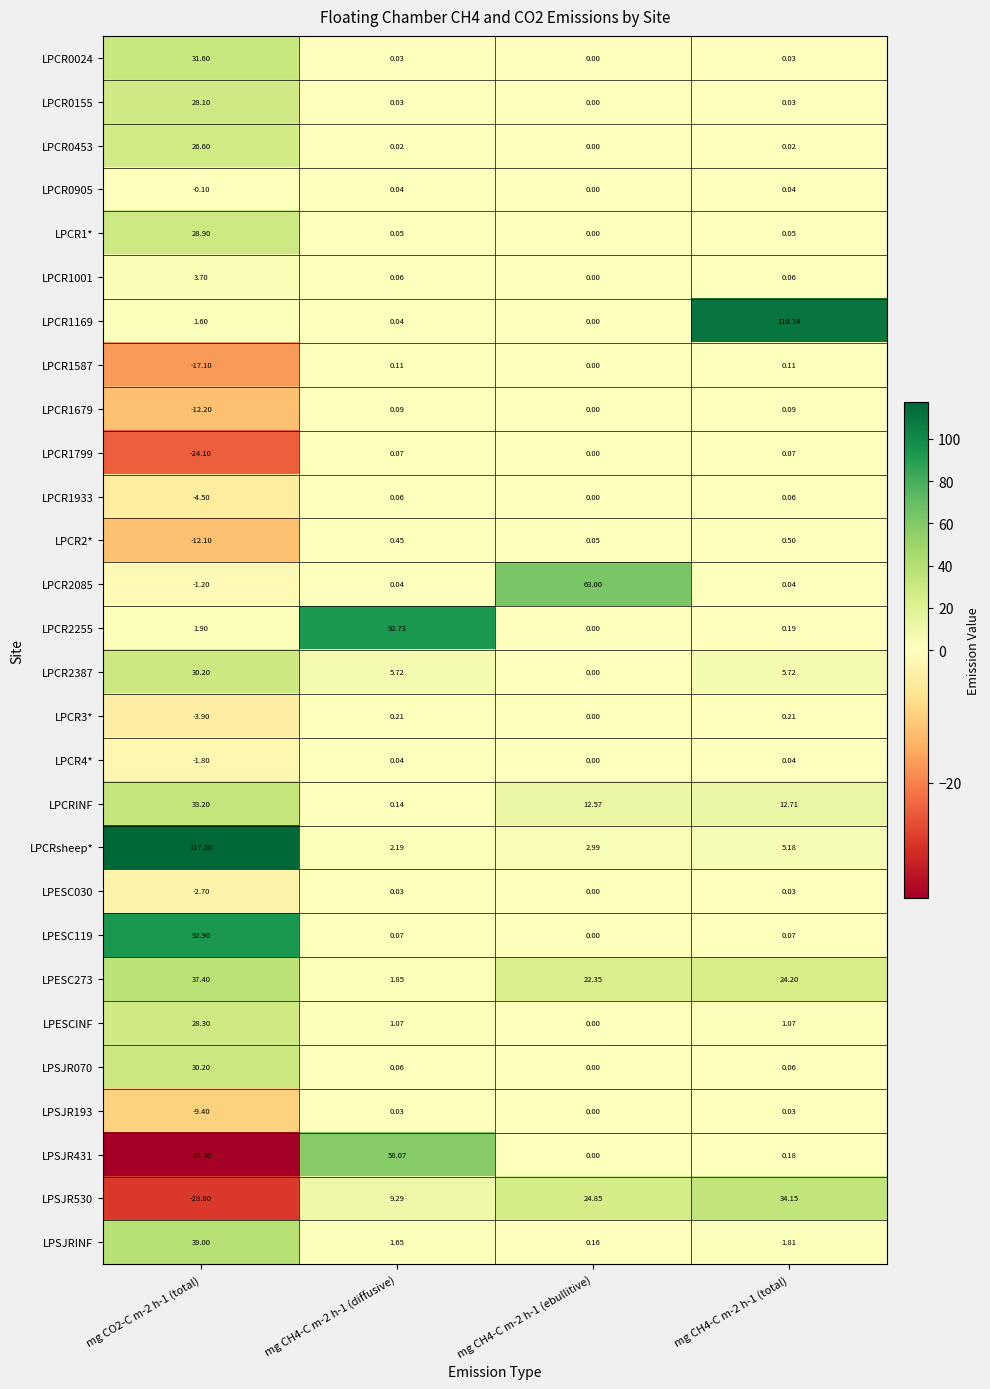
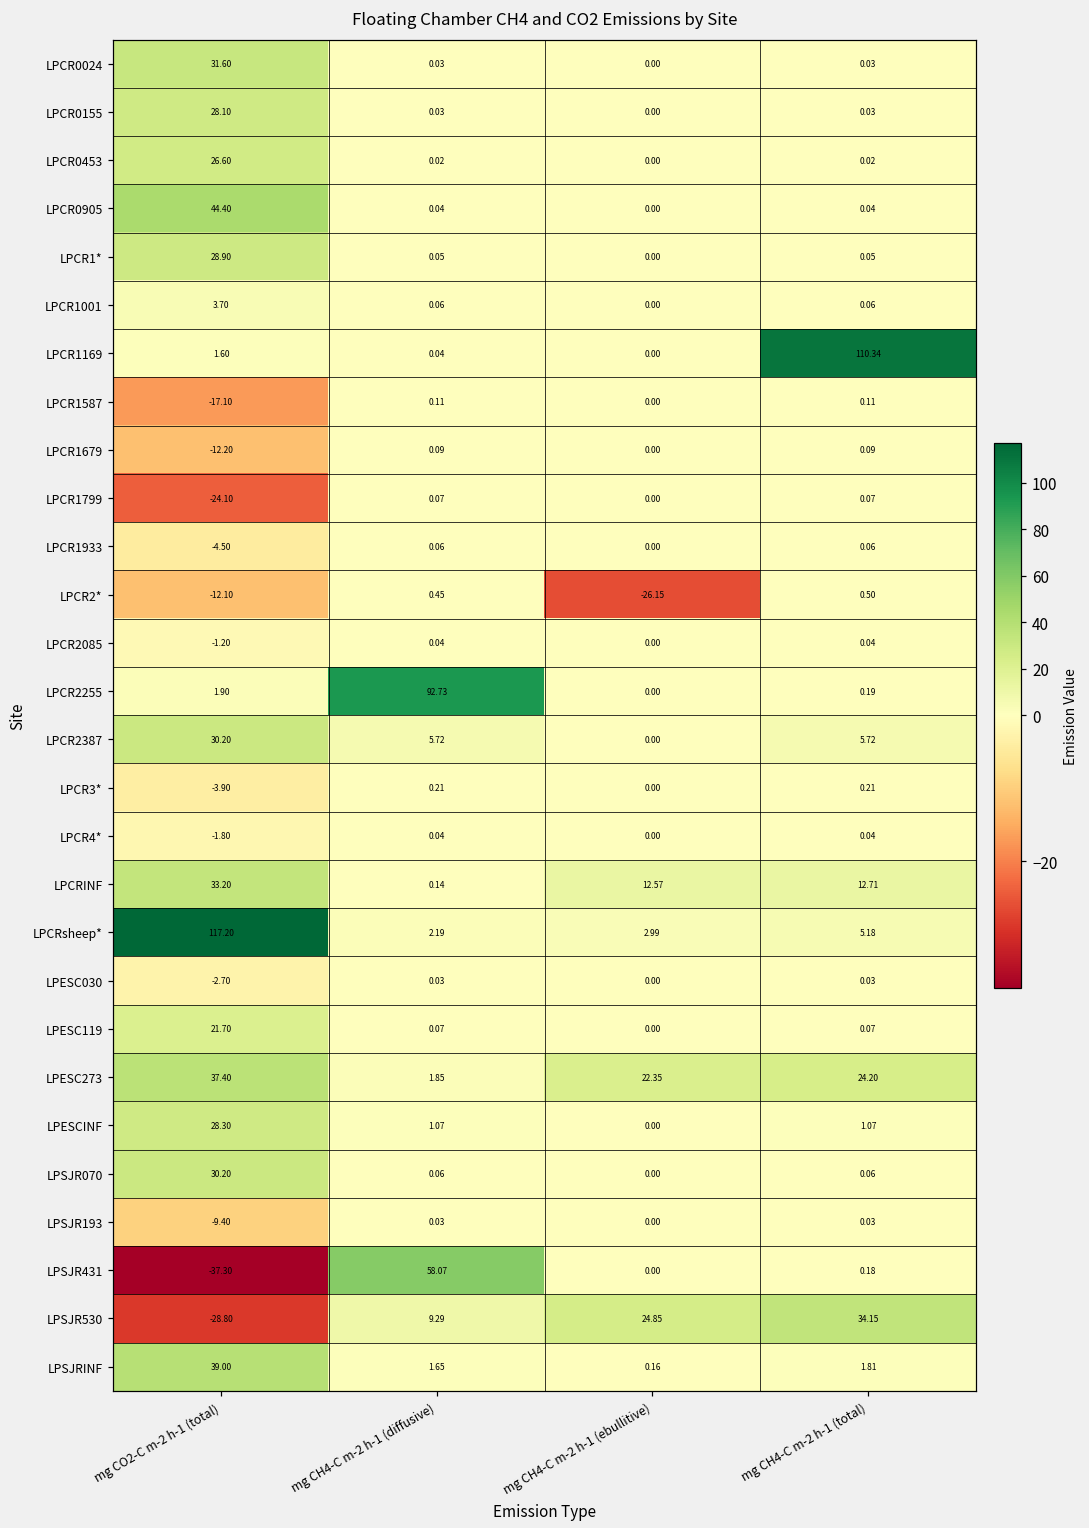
  {
    "LPCR0024": {
      "mg CO2-C m-2 h-1 (total)": 31.60,
      "mg CH4-C m-2 h-1 (diffusive)": 0.03,
      "mg CH4-C m-2 h-1 (ebullitive)": 0.00,
      "mg CH4-C m-2 h-1 (total)": 0.03
    },
    "LPCR0155": {
      "mg CO2-C m-2 h-1 (total)": 28.10,
      "mg CH4-C m-2 h-1 (diffusive)": 0.03,
      "mg CH4-C m-2 h-1 (ebullitive)": 0.00,
      "mg CH4-C m-2 h-1 (total)": 0.03
    },
    "LPCR0453": {
      "mg CO2-C m-2 h-1 (total)": 26.60,
      "mg CH4-C m-2 h-1 (diffusive)": 0.02,
      "mg CH4-C m-2 h-1 (ebullitive)": 0.00,
      "mg CH4-C m-2 h-1 (total)": 0.02
    },
    "LPCR0905": {
-     "mg CO2-C m-2 h-1 (total)": -0.10,
+     "mg CO2-C m-2 h-1 (total)": 44.40,
      "mg CH4-C m-2 h-1 (diffusive)": 0.04,
      "mg CH4-C m-2 h-1 (ebullitive)": 0.00,
      "mg CH4-C m-2 h-1 (total)": 0.04
    },
    "LPCR1*": {
      "mg CO2-C m-2 h-1 (total)": 28.90,
      "mg CH4-C m-2 h-1 (diffusive)": 0.05,
      "mg CH4-C m-2 h-1 (ebullitive)": 0.00,
      "mg CH4-C m-2 h-1 (total)": 0.05
    },
    "LPCR1001": {
      "mg CO2-C m-2 h-1 (total)": 3.70,
      "mg CH4-C m-2 h-1 (diffusive)": 0.06,
      "mg CH4-C m-2 h-1 (ebullitive)": 0.00,
      "mg CH4-C m-2 h-1 (total)": 0.06
    },
    "LPCR1169": {
      "mg CO2-C m-2 h-1 (total)": 1.60,
      "mg CH4-C m-2 h-1 (diffusive)": 0.04,
      "mg CH4-C m-2 h-1 (ebullitive)": 0.00,
      "mg CH4-C m-2 h-1 (total)": 110.34
    },
    "LPCR1587": {
      "mg CO2-C m-2 h-1 (total)": -17.10,
      "mg CH4-C m-2 h-1 (diffusive)": 0.11,
      "mg CH4-C m-2 h-1 (ebullitive)": 0.00,
      "mg CH4-C m-2 h-1 (total)": 0.11
    },
    "LPCR1679": {
      "mg CO2-C m-2 h-1 (total)": -12.20,
      "mg CH4-C m-2 h-1 (diffusive)": 0.09,
      "mg CH4-C m-2 h-1 (ebullitive)": 0.00,
      "mg CH4-C m-2 h-1 (total)": 0.09
    },
    "LPCR1799": {
      "mg CO2-C m-2 h-1 (total)": -24.10,
      "mg CH4-C m-2 h-1 (diffusive)": 0.07,
      "mg CH4-C m-2 h-1 (ebullitive)": 0.00,
      "mg CH4-C m-2 h-1 (total)": 0.07
    },
    "LPCR1933": {
      "mg CO2-C m-2 h-1 (total)": -4.50,
      "mg CH4-C m-2 h-1 (diffusive)": 0.06,
      "mg CH4-C m-2 h-1 (ebullitive)": 0.00,
      "mg CH4-C m-2 h-1 (total)": 0.06
    },
    "LPCR2*": {
      "mg CO2-C m-2 h-1 (total)": -12.10,
      "mg CH4-C m-2 h-1 (diffusive)": 0.45,
-     "mg CH4-C m-2 h-1 (ebullitive)": 0.05,
+     "mg CH4-C m-2 h-1 (ebullitive)": -26.15,
      "mg CH4-C m-2 h-1 (total)": 0.50
    },
    "LPCR2085": {
      "mg CO2-C m-2 h-1 (total)": -1.20,
      "mg CH4-C m-2 h-1 (diffusive)": 0.04,
-     "mg CH4-C m-2 h-1 (ebullitive)": 63.00,
+     "mg CH4-C m-2 h-1 (ebullitive)": 0.00,
      "mg CH4-C m-2 h-1 (total)": 0.04
    },
    "LPCR2255": {
      "mg CO2-C m-2 h-1 (total)": 1.90,
      "mg CH4-C m-2 h-1 (diffusive)": 92.73,
      "mg CH4-C m-2 h-1 (ebullitive)": 0.00,
      "mg CH4-C m-2 h-1 (total)": 0.19
    },
    "LPCR2387": {
      "mg CO2-C m-2 h-1 (total)": 30.20,
      "mg CH4-C m-2 h-1 (diffusive)": 5.72,
      "mg CH4-C m-2 h-1 (ebullitive)": 0.00,
      "mg CH4-C m-2 h-1 (total)": 5.72
    },
    "LPCR3*": {
      "mg CO2-C m-2 h-1 (total)": -3.90,
      "mg CH4-C m-2 h-1 (diffusive)": 0.21,
      "mg CH4-C m-2 h-1 (ebullitive)": 0.00,
      "mg CH4-C m-2 h-1 (total)": 0.21
    },
    "LPCR4*": {
      "mg CO2-C m-2 h-1 (total)": -1.80,
      "mg CH4-C m-2 h-1 (diffusive)": 0.04,
      "mg CH4-C m-2 h-1 (ebullitive)": 0.00,
      "mg CH4-C m-2 h-1 (total)": 0.04
    },
    "LPCRINF": {
      "mg CO2-C m-2 h-1 (total)": 33.20,
      "mg CH4-C m-2 h-1 (diffusive)": 0.14,
      "mg CH4-C m-2 h-1 (ebullitive)": 12.57,
      "mg CH4-C m-2 h-1 (total)": 12.71
    },
    "LPCRsheep*": {
      "mg CO2-C m-2 h-1 (total)": 117.20,
      "mg CH4-C m-2 h-1 (diffusive)": 2.19,
      "mg CH4-C m-2 h-1 (ebullitive)": 2.99,
      "mg CH4-C m-2 h-1 (total)": 5.18
    },
    "LPESC030": {
      "mg CO2-C m-2 h-1 (total)": -2.70,
      "mg CH4-C m-2 h-1 (diffusive)": 0.03,
      "mg CH4-C m-2 h-1 (ebullitive)": 0.00,
      "mg CH4-C m-2 h-1 (total)": 0.03
    },
    "LPESC119": {
-     "mg CO2-C m-2 h-1 (total)": 92.90,
+     "mg CO2-C m-2 h-1 (total)": 21.70,
      "mg CH4-C m-2 h-1 (diffusive)": 0.07,
      "mg CH4-C m-2 h-1 (ebullitive)": 0.00,
      "mg CH4-C m-2 h-1 (total)": 0.07
    },
    "LPESC273": {
      "mg CO2-C m-2 h-1 (total)": 37.40,
      "mg CH4-C m-2 h-1 (diffusive)": 1.85,
      "mg CH4-C m-2 h-1 (ebullitive)": 22.35,
      "mg CH4-C m-2 h-1 (total)": 24.20
    },
    "LPESCINF": {
      "mg CO2-C m-2 h-1 (total)": 28.30,
      "mg CH4-C m-2 h-1 (diffusive)": 1.07,
      "mg CH4-C m-2 h-1 (ebullitive)": 0.00,
      "mg CH4-C m-2 h-1 (total)": 1.07
    },
    "LPSJR070": {
      "mg CO2-C m-2 h-1 (total)": 30.20,
      "mg CH4-C m-2 h-1 (diffusive)": 0.06,
      "mg CH4-C m-2 h-1 (ebullitive)": 0.00,
      "mg CH4-C m-2 h-1 (total)": 0.06
    },
    "LPSJR193": {
      "mg CO2-C m-2 h-1 (total)": -9.40,
      "mg CH4-C m-2 h-1 (diffusive)": 0.03,
      "mg CH4-C m-2 h-1 (ebullitive)": 0.00,
      "mg CH4-C m-2 h-1 (total)": 0.03
    },
    "LPSJR431": {
      "mg CO2-C m-2 h-1 (total)": -37.30,
      "mg CH4-C m-2 h-1 (diffusive)": 58.07,
      "mg CH4-C m-2 h-1 (ebullitive)": 0.00,
      "mg CH4-C m-2 h-1 (total)": 0.18
    },
    "LPSJR530": {
      "mg CO2-C m-2 h-1 (total)": -28.80,
      "mg CH4-C m-2 h-1 (diffusive)": 9.29,
      "mg CH4-C m-2 h-1 (ebullitive)": 24.85,
      "mg CH4-C m-2 h-1 (total)": 34.15
    },
    "LPSJRINF": {
      "mg CO2-C m-2 h-1 (total)": 39.00,
      "mg CH4-C m-2 h-1 (diffusive)": 1.65,
      "mg CH4-C m-2 h-1 (ebullitive)": 0.16,
      "mg CH4-C m-2 h-1 (total)": 1.81
    }
  }
